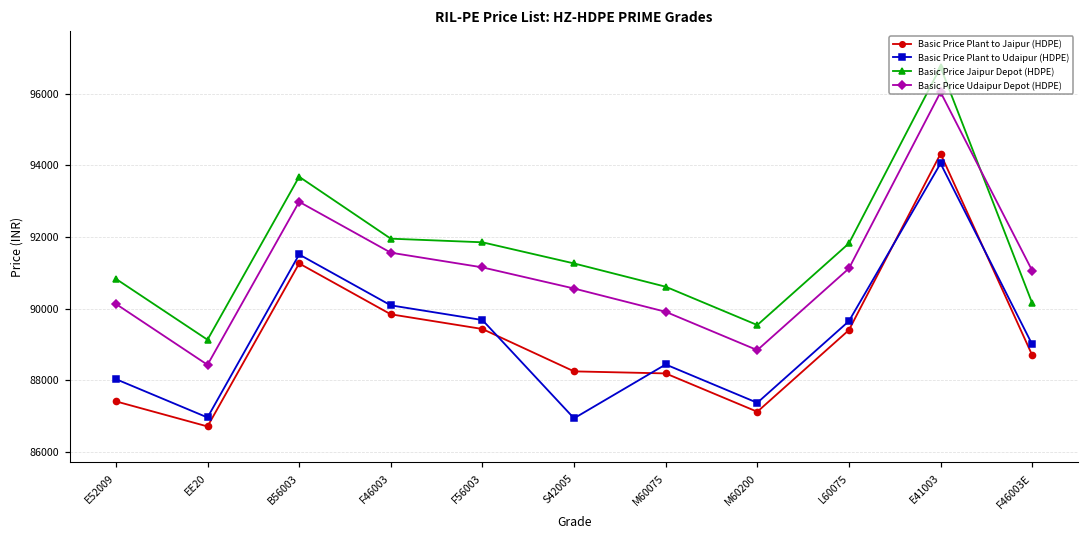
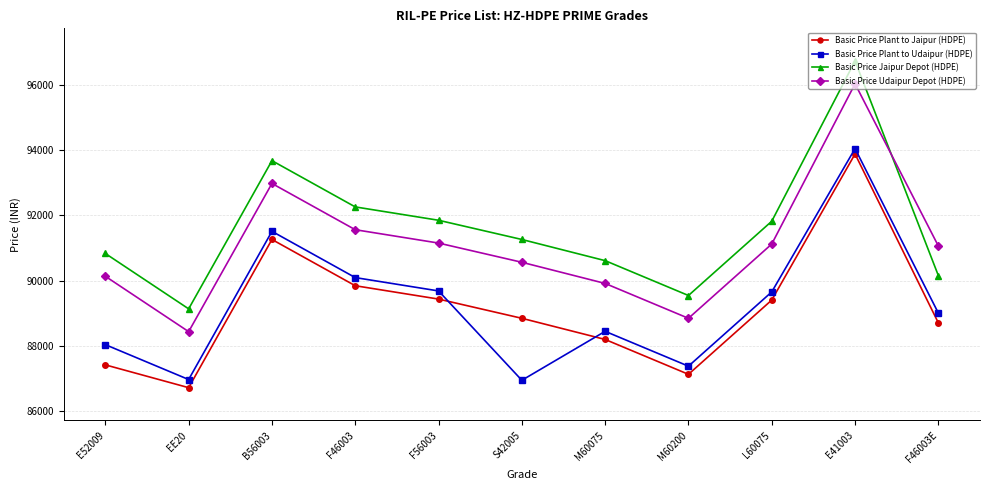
  {
    "Basic Price Plant to Jaipur (HDPE)": {
      "E52009": 87400,
      "EE20": 86700,
      "B56003": 91300,
      "F46003": 89800,
      "F56003": 89400,
-     "S42005": 88200,
+     "S42005": 88800,
      "M60075": 88200,
      "M60200": 87100,
      "L60075": 89400,
-     "E41003": 94300,
+     "E41003": 93900,
      "F46003E": 88700
    },
    "Basic Price Plant to Udaipur (HDPE)": {
      "E52009": 88000,
      "EE20": 87000,
      "B56003": 91500,
      "F46003": 90100,
      "F56003": 89700,
      "S42005": 86900,
      "M60075": 88400,
      "M60200": 87400,
      "L60075": 89700,
      "E41003": 94100,
      "F46003E": 89000
    },
    "Basic Price Jaipur Depot (HDPE)": {
      "E52009": 90800,
      "EE20": 89100,
      "B56003": 93700,
-     "F46003": 92000,
+     "F46003": 92300,
      "F56003": 91900,
      "S42005": 91300,
      "M60075": 90600,
      "M60200": 89500,
      "L60075": 91800,
      "F46003E": 90200
    },
    "Basic Price Udaipur Depot (HDPE)": {
      "E52009": 90100,
      "EE20": 88400,
      "B56003": 93000,
      "F46003": 91600,
      "F56003": 91200,
      "S42005": 90600,
      "M60075": 89900,
      "M60200": 88800,
      "L60075": 91100,
      "F46003E": 91100
    }
  }
